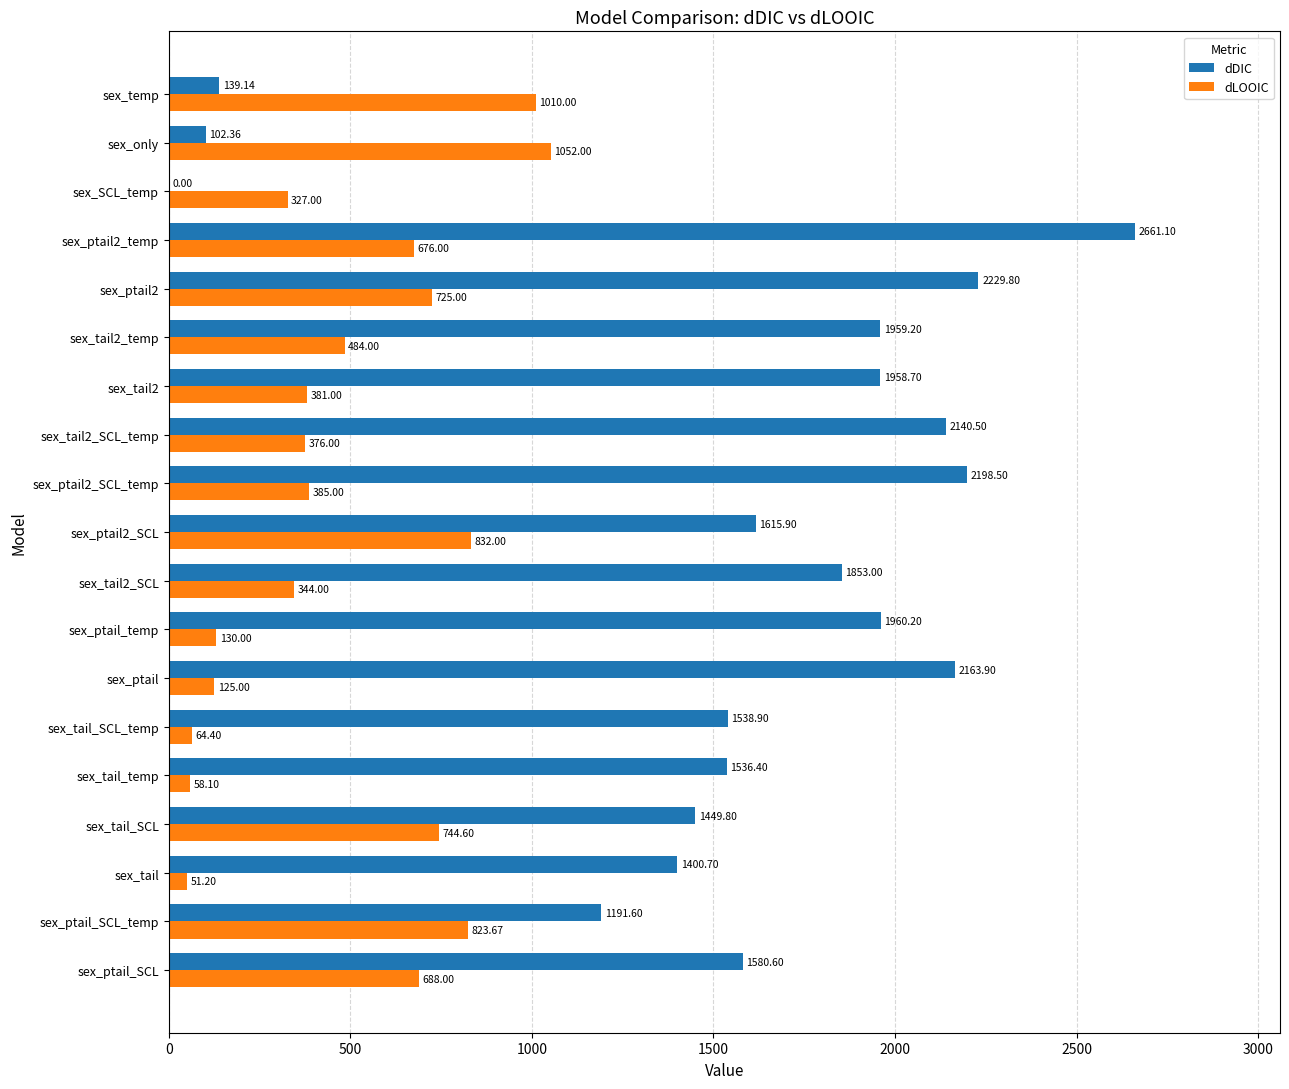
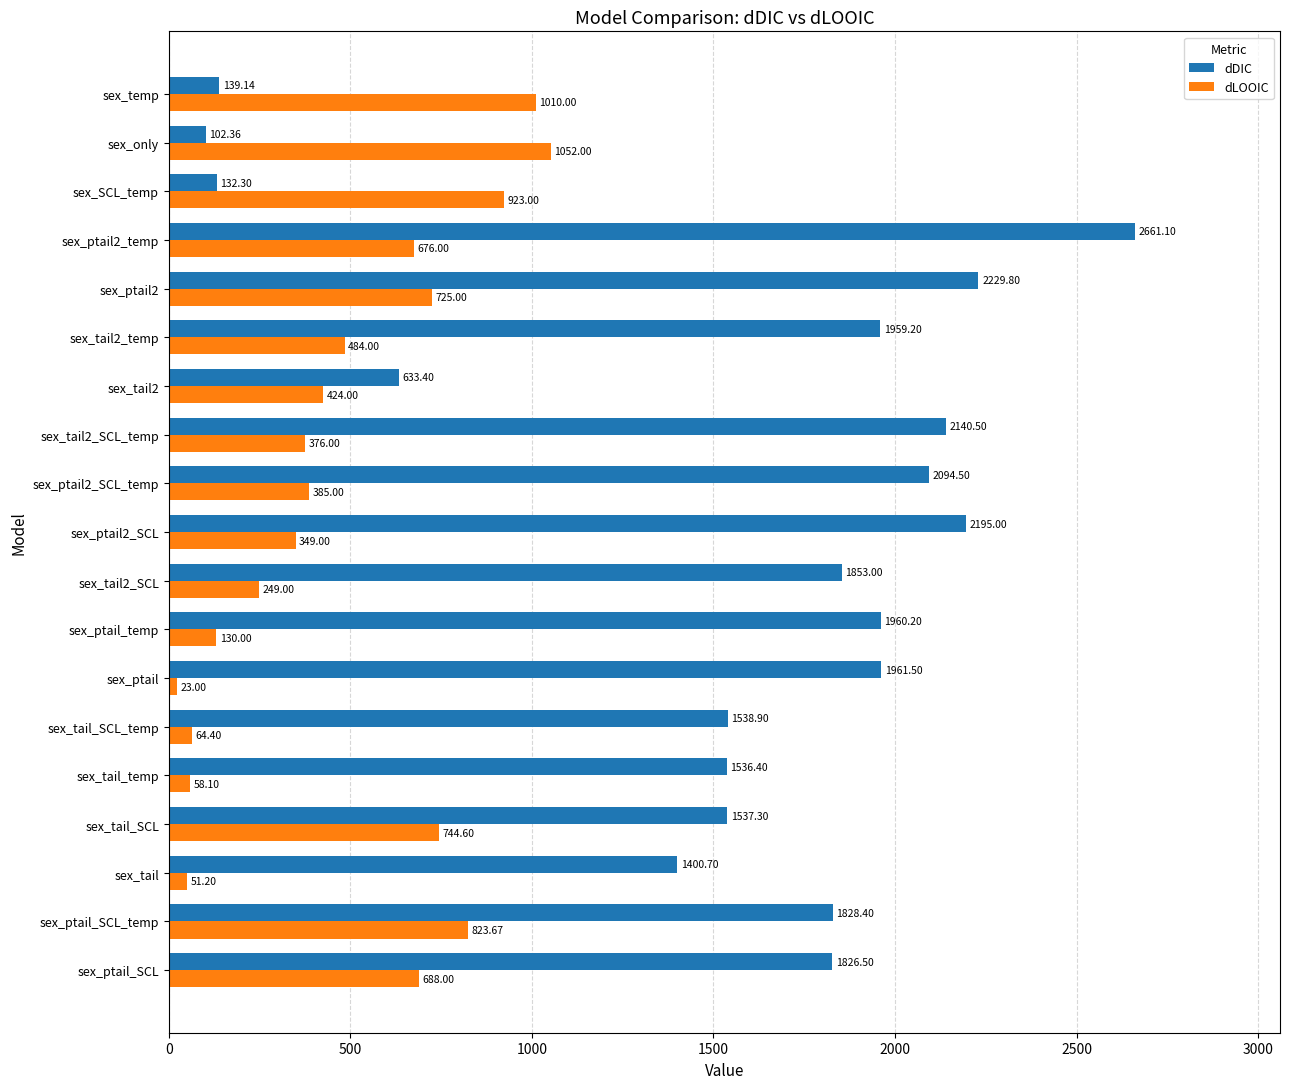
  {
    "dDIC": {
      "sex_temp": 139.14,
      "sex_only": 102.36,
-     "sex_SCL_temp": 0.00,
+     "sex_SCL_temp": 132.30,
      "sex_ptail2_temp": 2661.10,
      "sex_ptail2": 2229.80,
      "sex_tail2_temp": 1959.20,
-     "sex_tail2": 1958.70,
+     "sex_tail2": 633.40,
      "sex_tail2_SCL_temp": 2140.50,
-     "sex_ptail2_SCL_temp": 2198.50,
-     "sex_ptail2_SCL": 1615.90,
+     "sex_ptail2_SCL_temp": 2094.50,
+     "sex_ptail2_SCL": 2195.00,
      "sex_tail2_SCL": 1853.00,
      "sex_ptail_temp": 1960.20,
-     "sex_ptail": 2163.90,
+     "sex_ptail": 1961.50,
      "sex_tail_SCL_temp": 1538.90,
      "sex_tail_temp": 1536.40,
-     "sex_tail_SCL": 1449.80,
+     "sex_tail_SCL": 1537.30,
      "sex_tail": 1400.70,
-     "sex_ptail_SCL_temp": 1191.60,
-     "sex_ptail_SCL": 1580.60
+     "sex_ptail_SCL_temp": 1828.40,
+     "sex_ptail_SCL": 1826.50
    },
    "dLOOIC": {
      "sex_temp": 1010.00,
      "sex_only": 1052.00,
-     "sex_SCL_temp": 327.00,
+     "sex_SCL_temp": 923.00,
      "sex_ptail2_temp": 676.00,
      "sex_ptail2": 725.00,
      "sex_tail2_temp": 484.00,
-     "sex_tail2": 381.00,
+     "sex_tail2": 424.00,
      "sex_tail2_SCL_temp": 376.00,
      "sex_ptail2_SCL_temp": 385.00,
-     "sex_ptail2_SCL": 832.00,
-     "sex_tail2_SCL": 344.00,
+     "sex_ptail2_SCL": 349.00,
+     "sex_tail2_SCL": 249.00,
      "sex_ptail_temp": 130.00,
-     "sex_ptail": 125.00,
+     "sex_ptail": 23.00,
      "sex_tail_SCL_temp": 64.40,
      "sex_tail_temp": 58.10,
      "sex_tail_SCL": 744.60,
      "sex_tail": 51.20,
      "sex_ptail_SCL_temp": 823.67,
      "sex_ptail_SCL": 688.00
    }
  }
